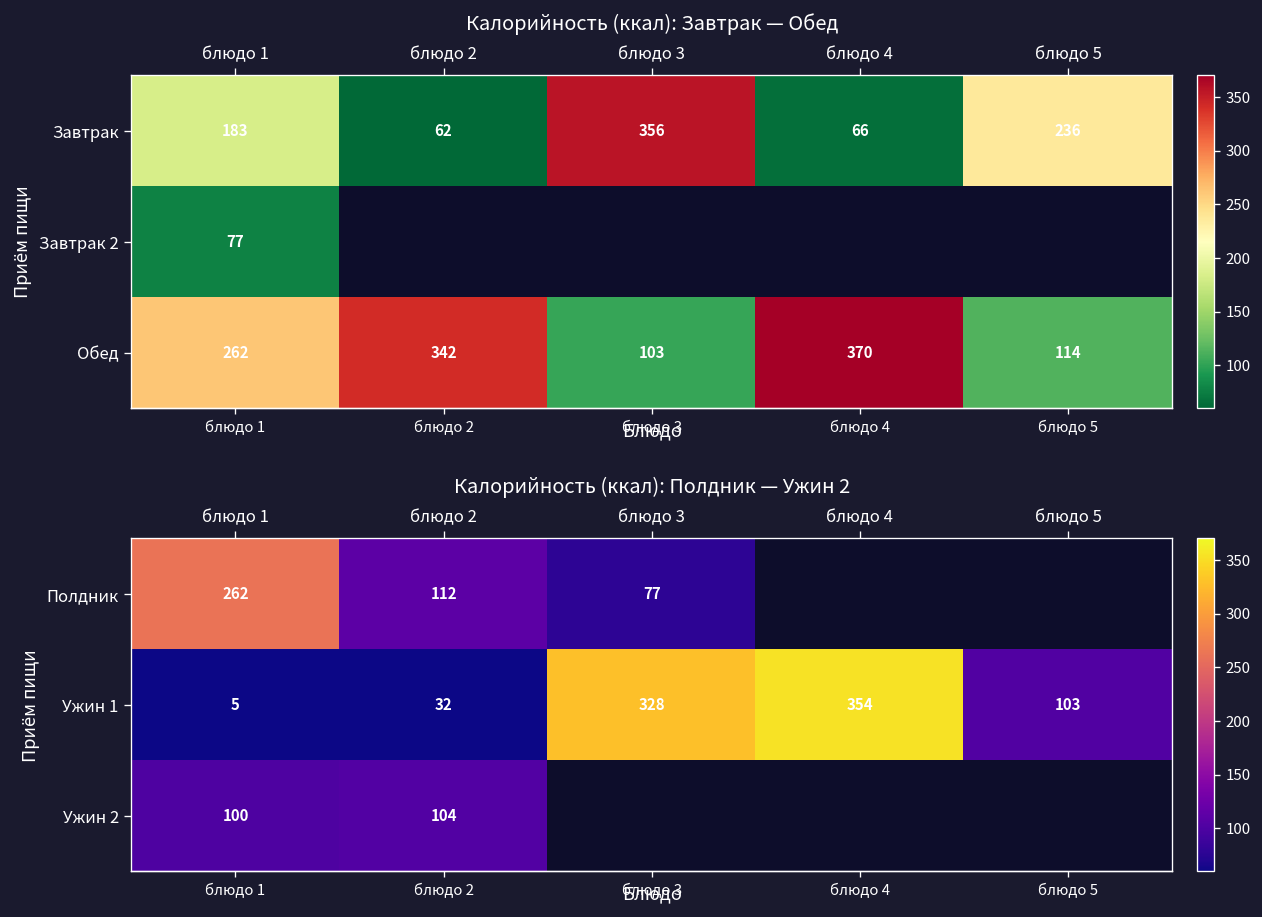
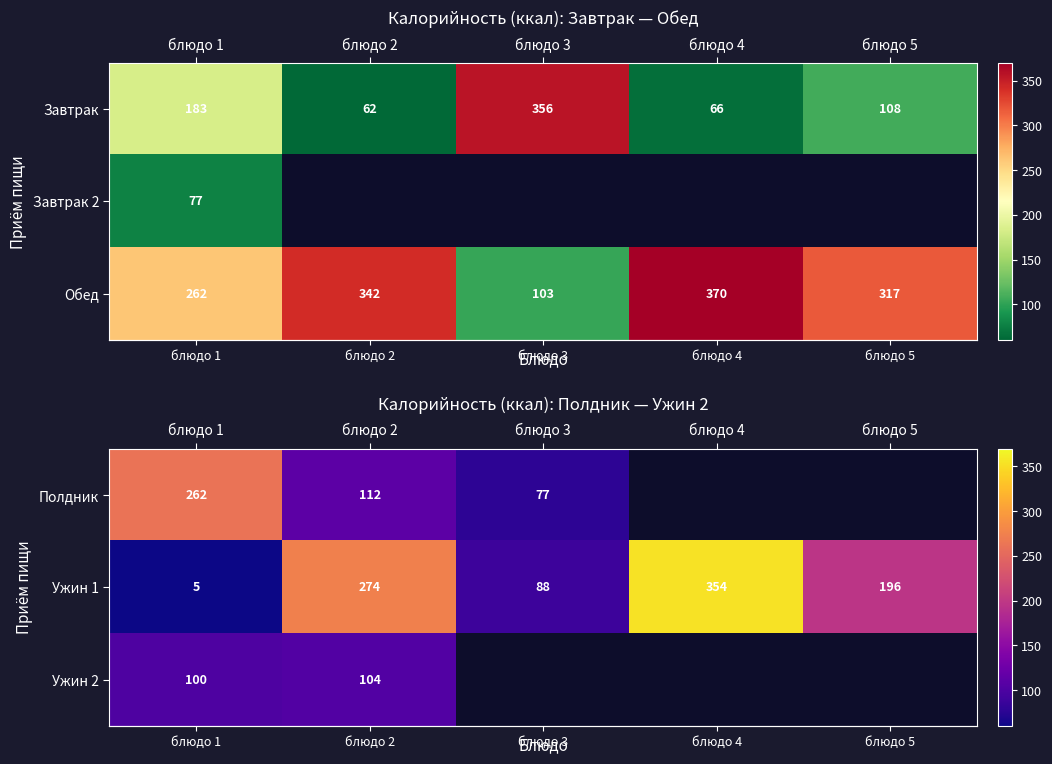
  {
    "Калорийность (ккал): Завтрак — Обед": {
      "Завтрак": {
        "блюдо 1": 183,
        "блюдо 2": 62,
        "блюдо 3": 356,
        "блюдо 4": 66,
-       "блюдо 5": 236
+       "блюдо 5": 108
      },
      "Завтрак 2": {
        "блюдо 1": 77
      },
      "Обед": {
        "блюдо 1": 262,
        "блюдо 2": 342,
        "блюдо 3": 103,
        "блюдо 4": 370,
-       "блюдо 5": 114
+       "блюдо 5": 317
      }
    },
    "Калорийность (ккал): Полдник — Ужин 2": {
      "Полдник": {
        "блюдо 1": 262,
        "блюдо 2": 112,
        "блюдо 3": 77
      },
      "Ужин 1": {
        "блюдо 1": 5,
-       "блюдо 2": 32,
-       "блюдо 3": 328,
+       "блюдо 2": 274,
+       "блюдо 3": 88,
        "блюдо 4": 354,
-       "блюдо 5": 103
+       "блюдо 5": 196
      },
      "Ужин 2": {
        "блюдо 1": 100,
        "блюдо 2": 104
      }
    }
  }
